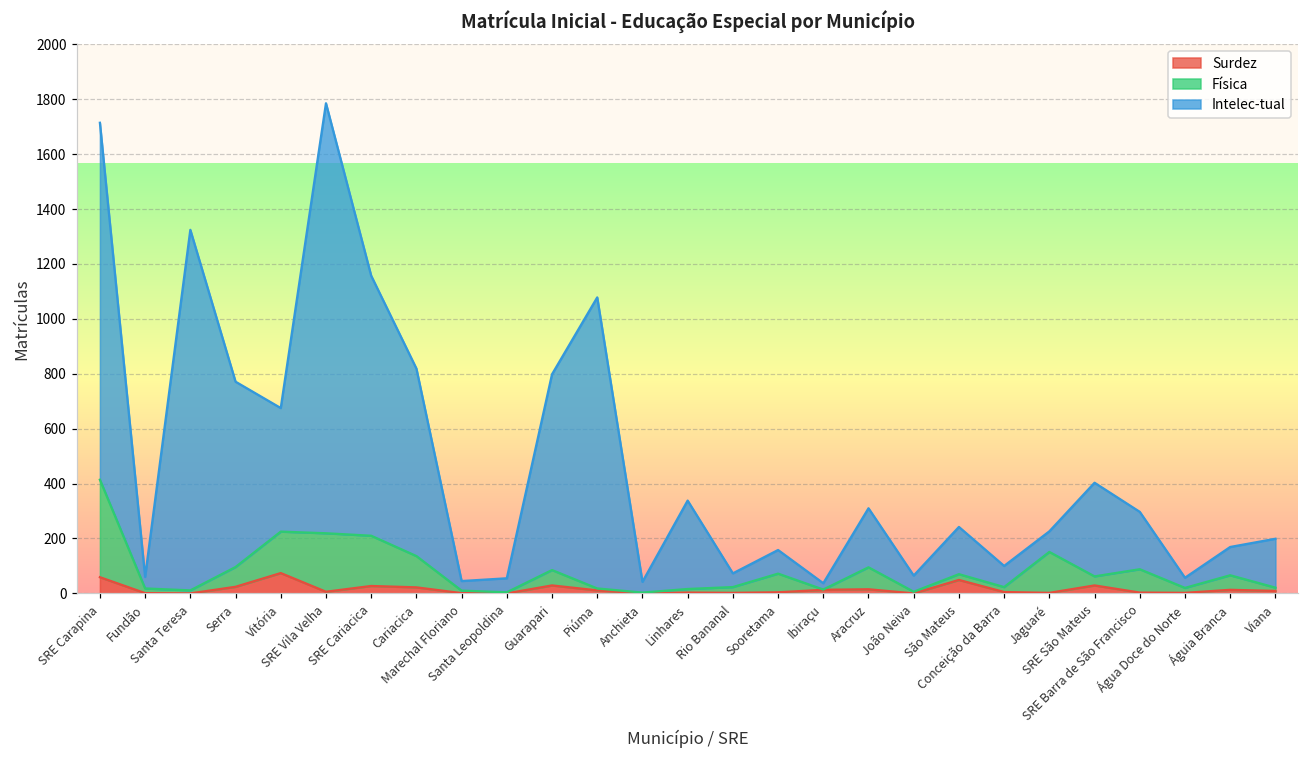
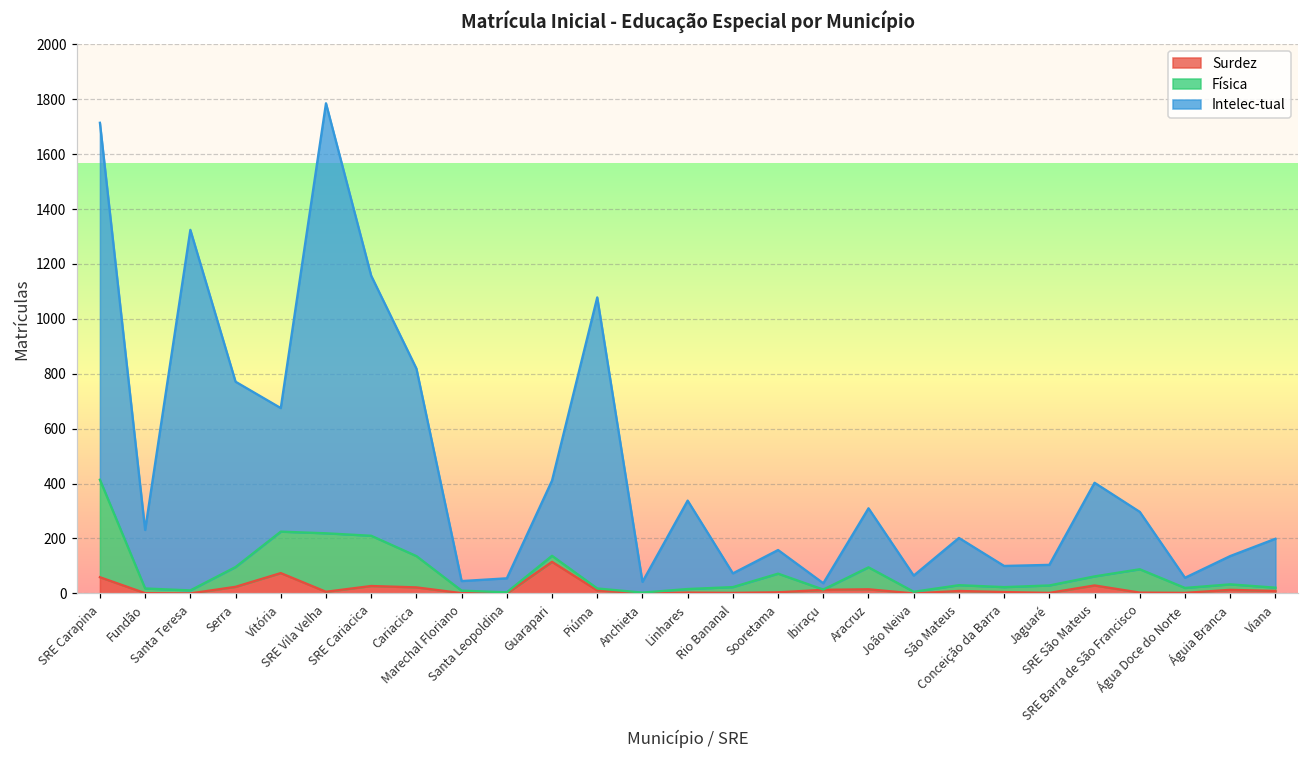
  {
    "Surdez": {
      "SRE Carapina": 60,
      "Fundão": 0,
      "Santa Teresa": 0,
      "Serra": 20,
      "Vitória": 70,
      "SRE Vila Velha": 10,
      "SRE Cariacica": 30,
      "Cariacica": 20,
-     "Guarapari": 30,
+     "Guarapari": 120,
      "Linhares": 0,
      "Rio Bananal": 0,
      "Sooretama": 0,
      "Aracruz": 20,
-     "São Mateus": 50,
+     "São Mateus": 10,
      "Conceição da Barra": 10,
      "Jaguaré": 0,
      "SRE São Mateus": 30,
      "SRE Barra de São Francisco": 0,
      "Água Doce do Norte": 0,
      "Águia Branca": 10,
      "Viana": 10
    },
    "Física": {
      "SRE Carapina": 360,
      "Fundão": 20,
      "Santa Teresa": 10,
      "Serra": 70,
      "Vitória": 150,
      "SRE Vila Velha": 210,
      "SRE Cariacica": 180,
      "Cariacica": 110,
-     "Guarapari": 60,
+     "Guarapari": 20,
      "Linhares": 10,
      "Rio Bananal": 20,
      "Sooretama": 70,
      "Aracruz": 80,
      "São Mateus": 20,
      "Conceição da Barra": 20,
-     "Jaguaré": 150,
+     "Jaguaré": 30,
      "SRE São Mateus": 30,
      "SRE Barra de São Francisco": 90,
      "Água Doce do Norte": 20,
-     "Águia Branca": 50,
+     "Águia Branca": 20,
      "Viana": 10
    },
    "Intelec-tual": {
      "SRE Carapina": 1300,
-     "Fundão": 40,
+     "Fundão": 210,
      "Santa Teresa": 1310,
      "Serra": 680,
      "Vitória": 450,
      "SRE Vila Velha": 1570,
      "SRE Cariacica": 950,
      "Cariacica": 680,
      "Marechal Floriano": 40,
      "Santa Leopoldina": 50,
-     "Guarapari": 710,
+     "Guarapari": 270,
      "Piúma": 1060,
      "Anchieta": 40,
      "Linhares": 320,
      "Rio Bananal": 50,
      "Sooretama": 90,
      "Ibiraçu": 20,
      "Aracruz": 220,
      "João Neiva": 60,
      "São Mateus": 170,
      "Conceição da Barra": 80,
      "Jaguaré": 80,
      "SRE São Mateus": 340,
      "SRE Barra de São Francisco": 210,
      "Água Doce do Norte": 40,
      "Águia Branca": 100,
      "Viana": 180
    }
  }
